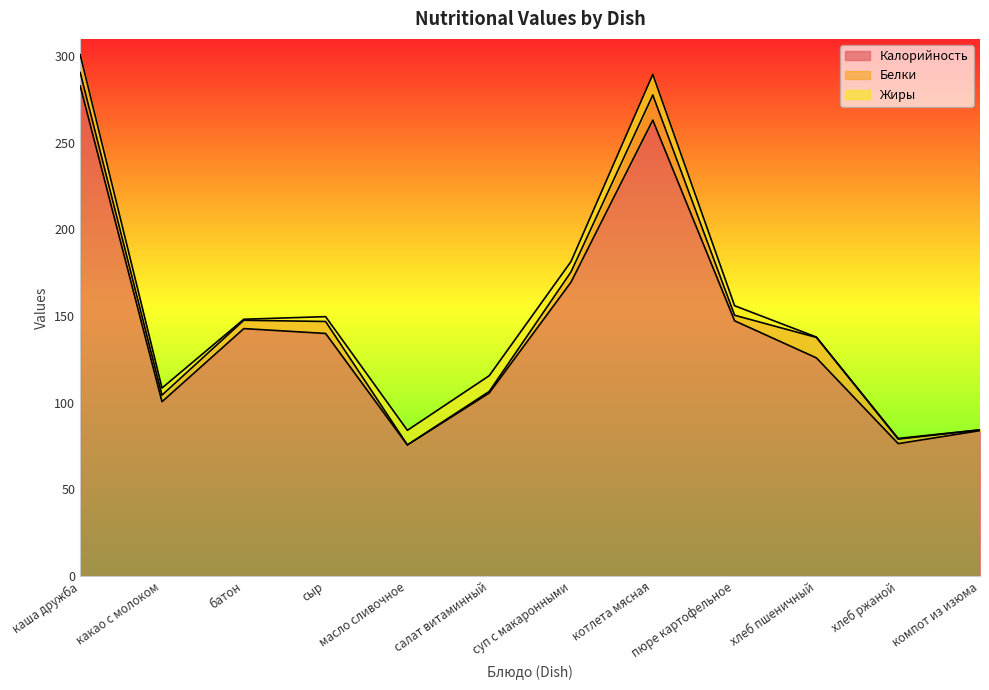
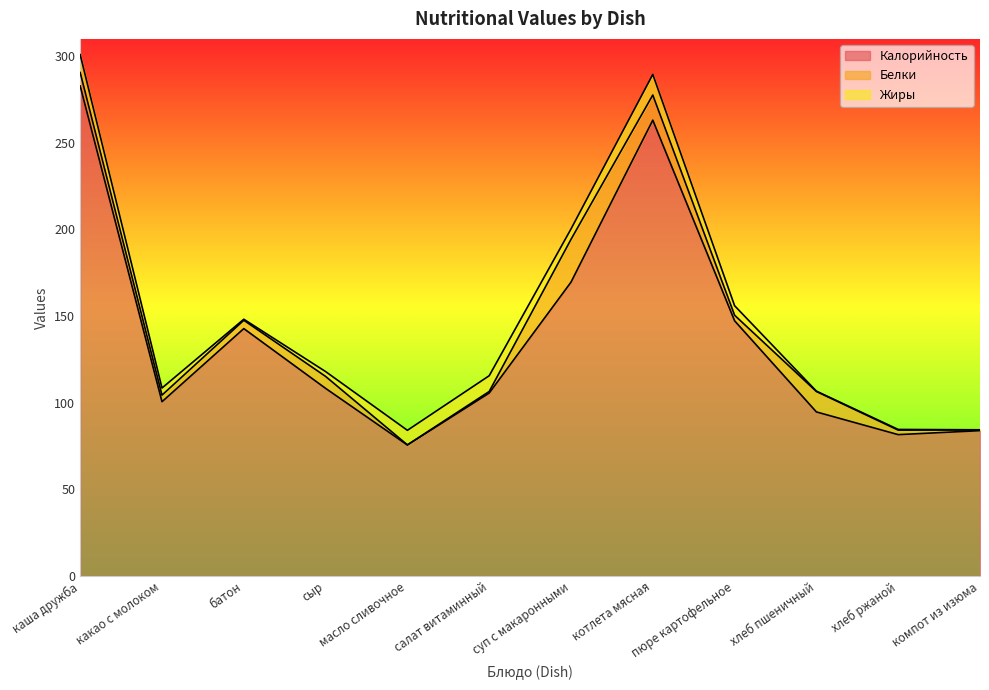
  {
    "Калорийность": {
      "каша дружба": 283,
      "какао с молоком": 101,
      "батон": 143,
-     "сыр": 140,
+     "сыр": 108,
      "суп с макаронными": 170,
      "котлета мясная": 263,
      "пюре картофельное": 147,
-     "хлеб пшеничный": 126,
-     "хлеб ржаной": 76
+     "хлеб пшеничный": 95,
+     "хлеб ржаной": 82
    },
    "Белки": {
      "каша дружба": 8,
      "какао с молоком": 4,
      "сыр": 7,
-     "суп с макаронными": 6,
+     "суп с макаронными": 25,
      "котлета мясная": 15,
      "пюре картофельное": 3
    },
    "Жиры": {
      "каша дружба": 10,
      "какао с молоком": 4,
      "сыр": 3,
      "масло сливочное": 8,
      "салат витаминный": 9,
      "суп с макаронными": 6,
      "котлета мясная": 12,
      "пюре картофельное": 6
    }
  }
